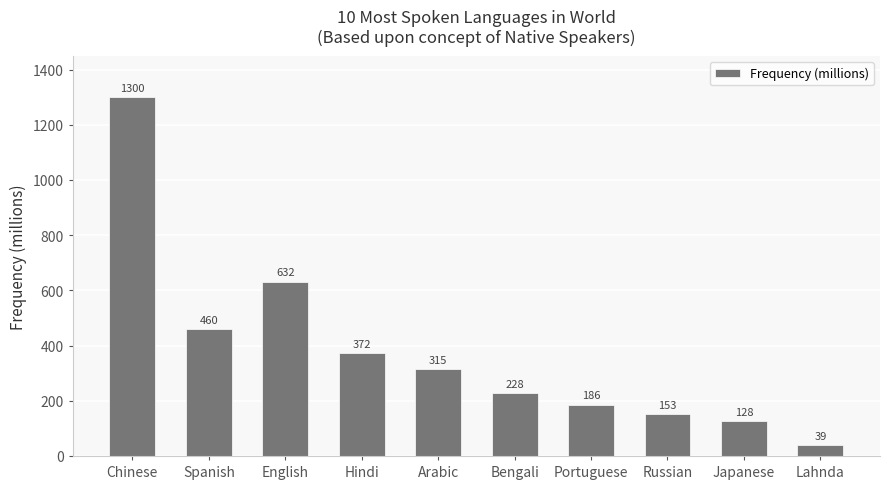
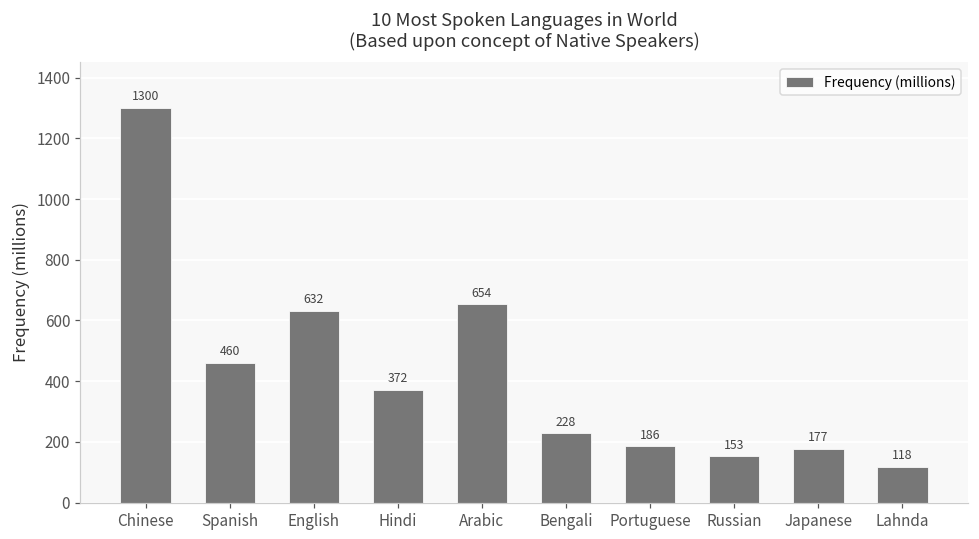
  {
    "Chinese": 1300,
    "Spanish": 460,
    "English": 632,
    "Hindi": 372,
-   "Arabic": 315,
+   "Arabic": 654,
    "Bengali": 228,
    "Portuguese": 186,
    "Russian": 153,
-   "Japanese": 128,
-   "Lahnda": 39
+   "Japanese": 177,
+   "Lahnda": 118
  }
